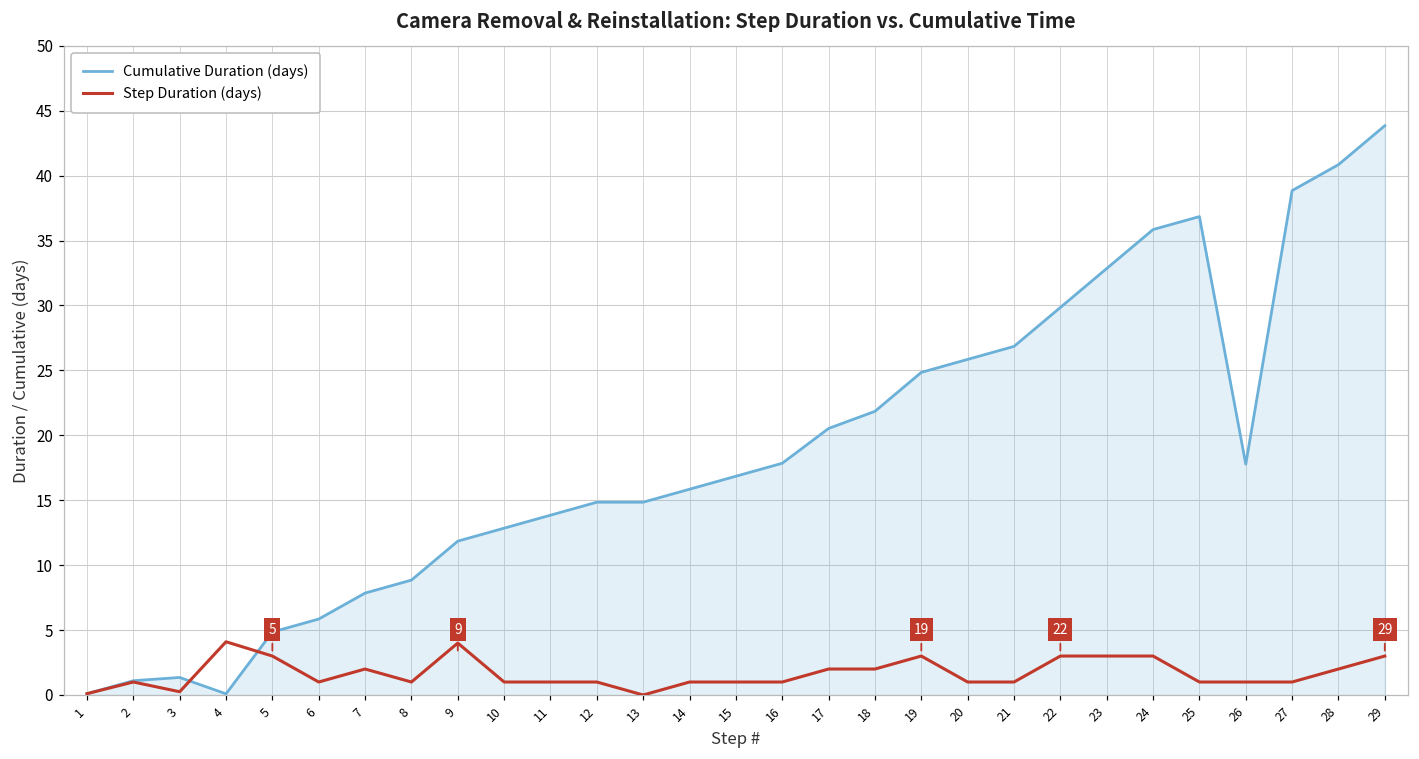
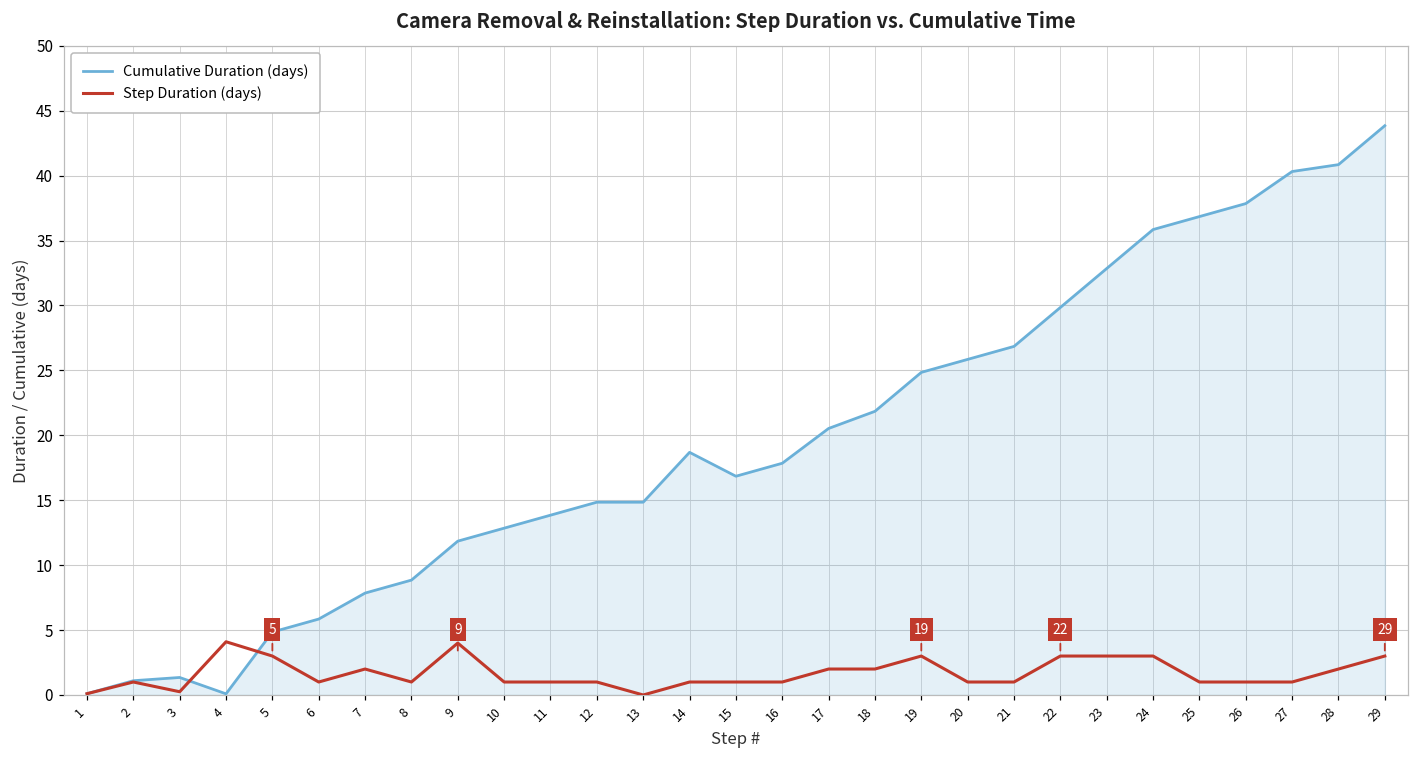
  {
    "Cumulative Duration (days)": {
      "3": 1.4,
      "4": 0.1,
      "6": 5.9,
      "7": 7.9,
      "8": 8.9,
      "9": 11.9,
      "10": 12.9,
      "11": 13.9,
      "12": 14.9,
      "13": 14.9,
-     "14": 15.9,
+     "14": 18.7,
      "15": 16.9,
      "16": 17.9,
      "17": 20.5,
      "18": 21.9,
      "19": 24.9,
      "20": 25.9,
      "21": 26.9,
      "22": 29.9,
      "23": 32.9,
      "24": 35.9,
      "25": 36.9,
-     "26": 17.8,
-     "27": 38.9,
+     "26": 37.9,
+     "27": 40.3,
      "28": 40.9,
      "29": 43.9
    },
    "Step Duration (days)": {
      "3": 0.3,
      "4": 4.1,
      "5": 3.0,
      "6": 1.0,
      "7": 2.0,
      "8": 1.0,
      "10": 1.0,
      "11": 1.0,
      "12": 1.0,
      "13": 0.0,
      "14": 1.0,
      "15": 1.0,
      "16": 1.0,
      "17": 2.0,
      "18": 2.0,
      "20": 1.0,
      "21": 1.0,
      "23": 3.0,
      "24": 3.0,
      "25": 1.0,
      "26": 1.0,
      "27": 1.0,
      "28": 2.0
    }
  }
